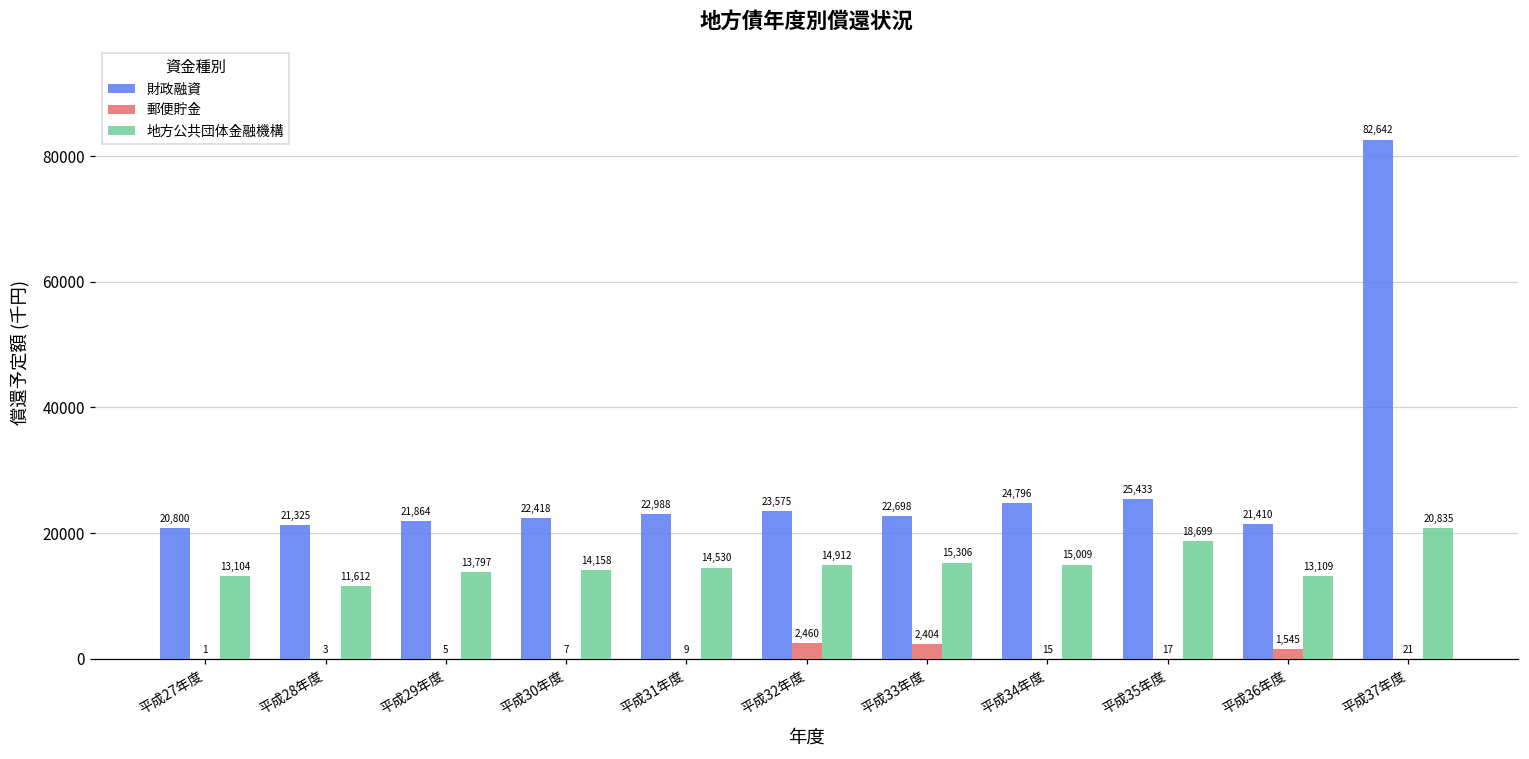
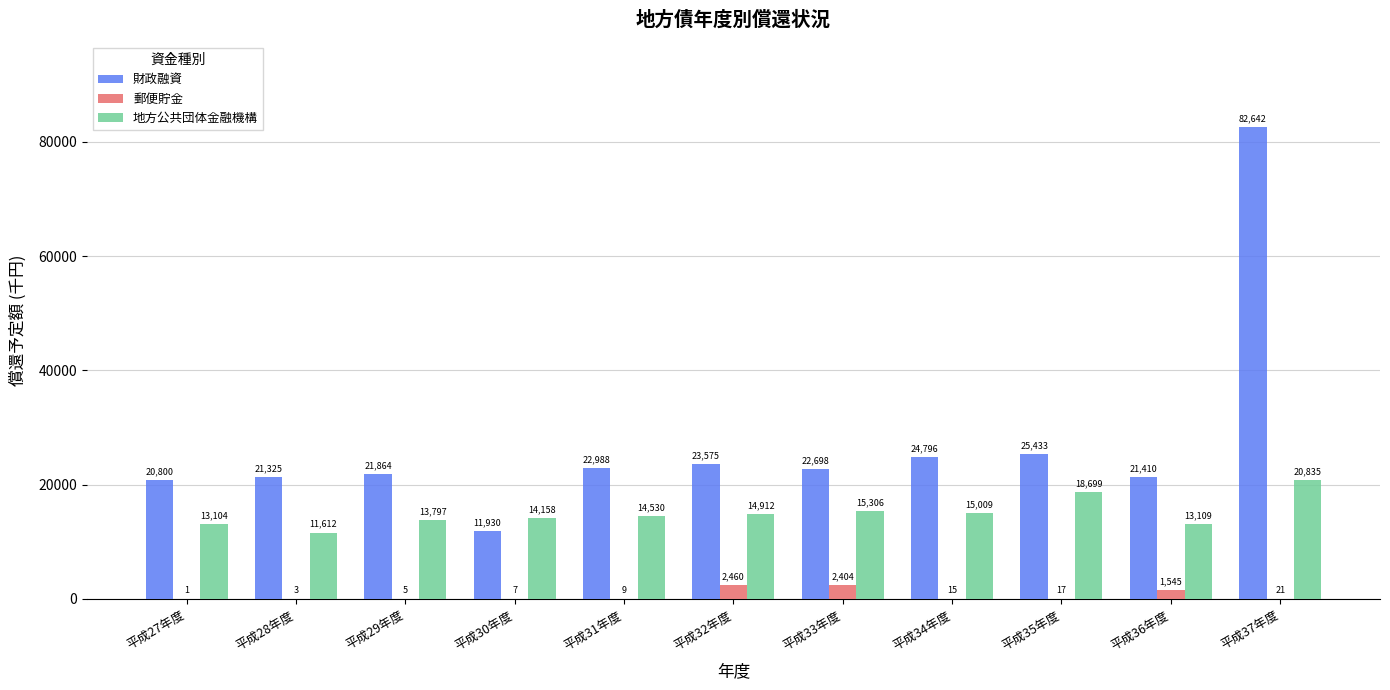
  {
    "財政融資": {
      "平成27年度": "20,800",
      "平成28年度": "21,325",
      "平成29年度": "21,864",
-     "平成30年度": "22,418",
+     "平成30年度": "11,930",
      "平成31年度": "22,988",
      "平成32年度": "23,575",
      "平成33年度": "22,698",
      "平成34年度": "24,796",
      "平成35年度": "25,433",
      "平成36年度": "21,410",
      "平成37年度": "82,642"
    },
    "郵便貯金": {
      "平成27年度": "1",
      "平成28年度": "3",
      "平成29年度": "5",
      "平成30年度": "7",
      "平成31年度": "9",
      "平成32年度": "2,460",
      "平成33年度": "2,404",
      "平成34年度": "15",
      "平成35年度": "17",
      "平成36年度": "1,545",
      "平成37年度": "21"
    },
    "地方公共団体金融機構": {
      "平成27年度": "13,104",
      "平成28年度": "11,612",
      "平成29年度": "13,797",
      "平成30年度": "14,158",
      "平成31年度": "14,530",
      "平成32年度": "14,912",
      "平成33年度": "15,306",
      "平成34年度": "15,009",
      "平成35年度": "18,699",
      "平成36年度": "13,109",
      "平成37年度": "20,835"
    }
  }
